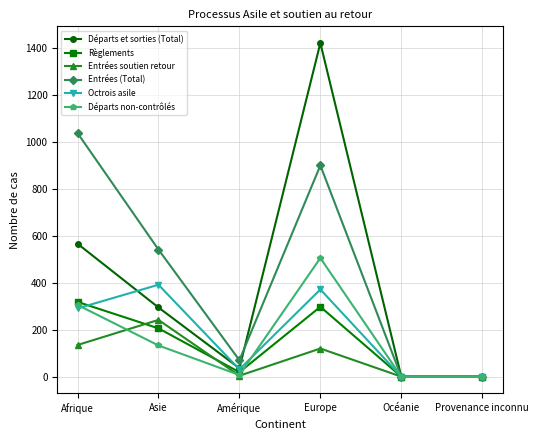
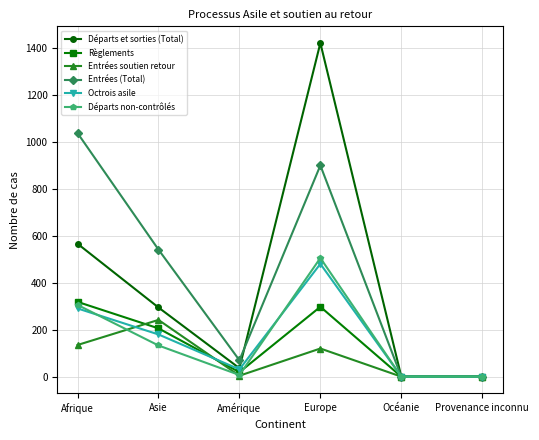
  {
    "Octrois asile": {
      "Afrique": 290,
-     "Asie": 390,
-     "Europe": 370
+     "Asie": 180,
+     "Europe": 480
    }
  }
